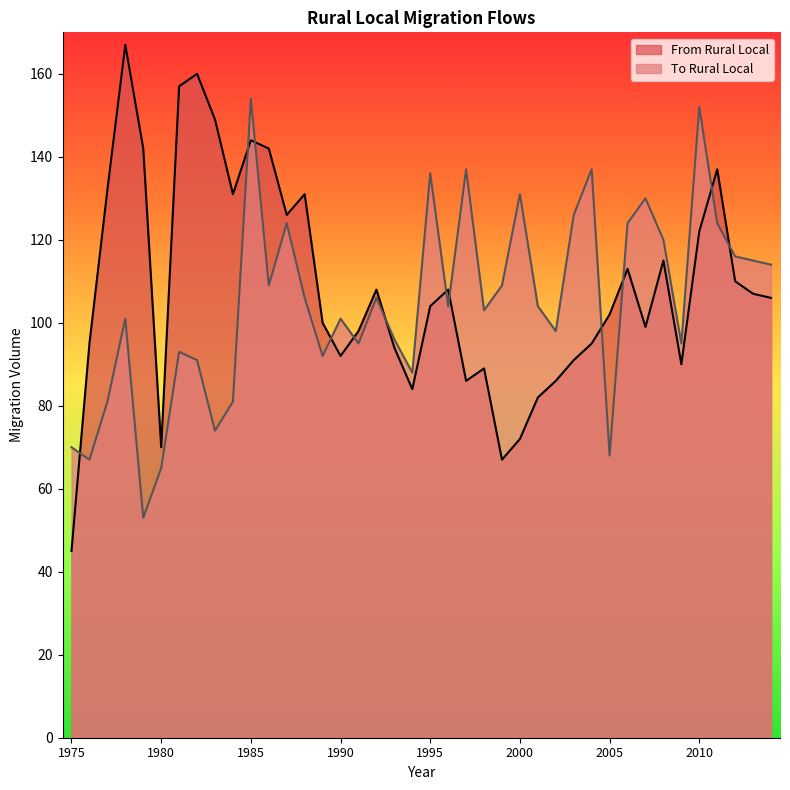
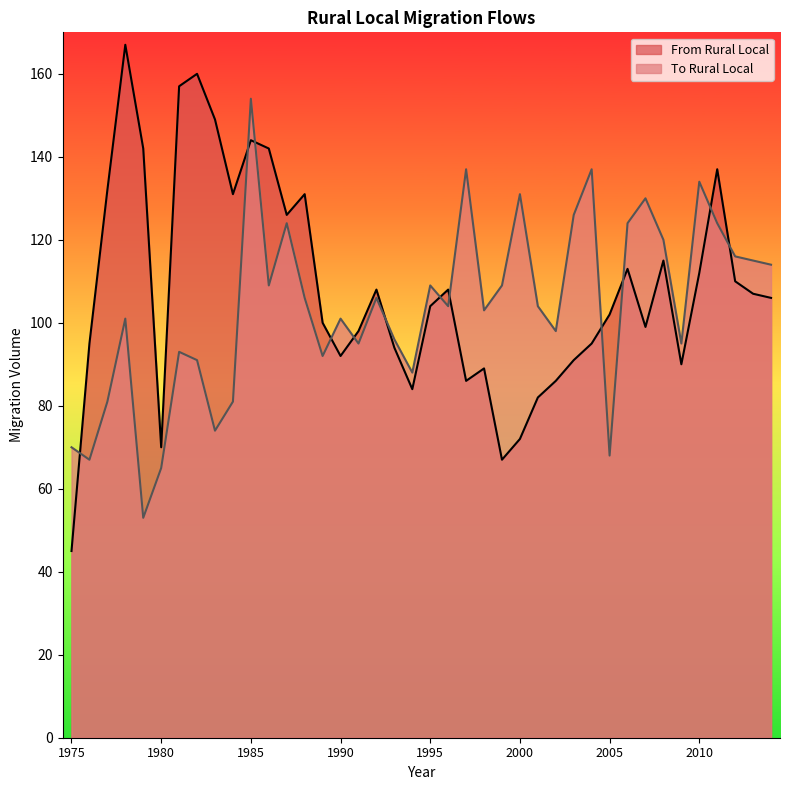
  {
    "From Rural Local": {
      "1975": 45,
      "1980": 70,
      "1985": 144,
      "1990": 92,
      "1995": 104,
      "2000": 72,
      "2005": 102,
-     "2010": 122
+     "2010": 112
    },
    "To Rural Local": {
      "1975": 70,
      "1980": 65,
      "1985": 154,
      "1990": 101,
-     "1995": 136,
+     "1995": 109,
      "2000": 131,
      "2005": 68,
-     "2010": 152
+     "2010": 134
    }
  }
